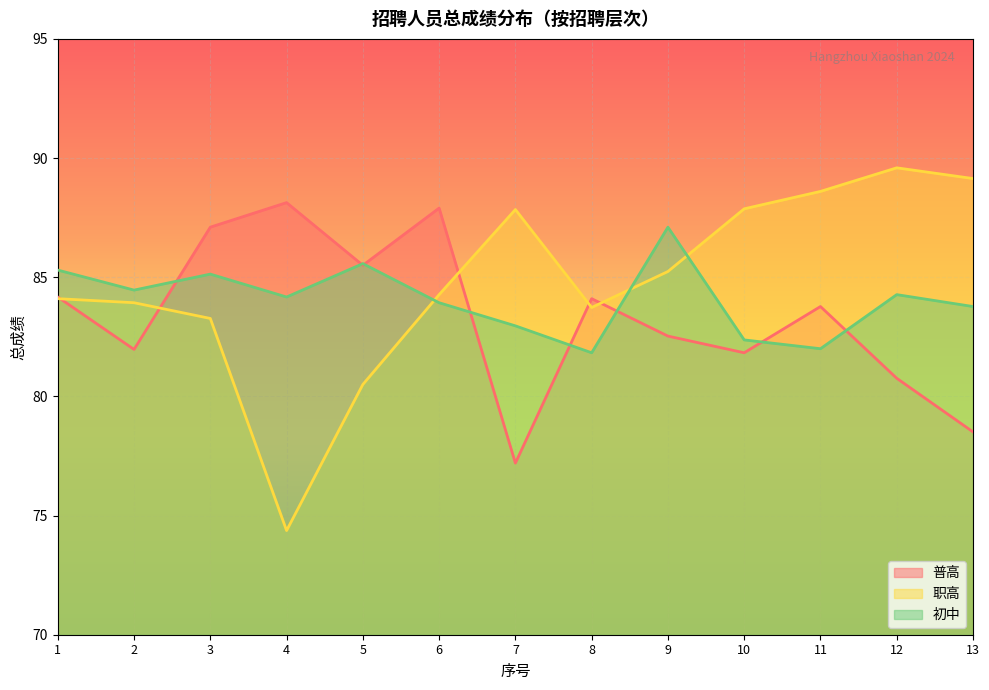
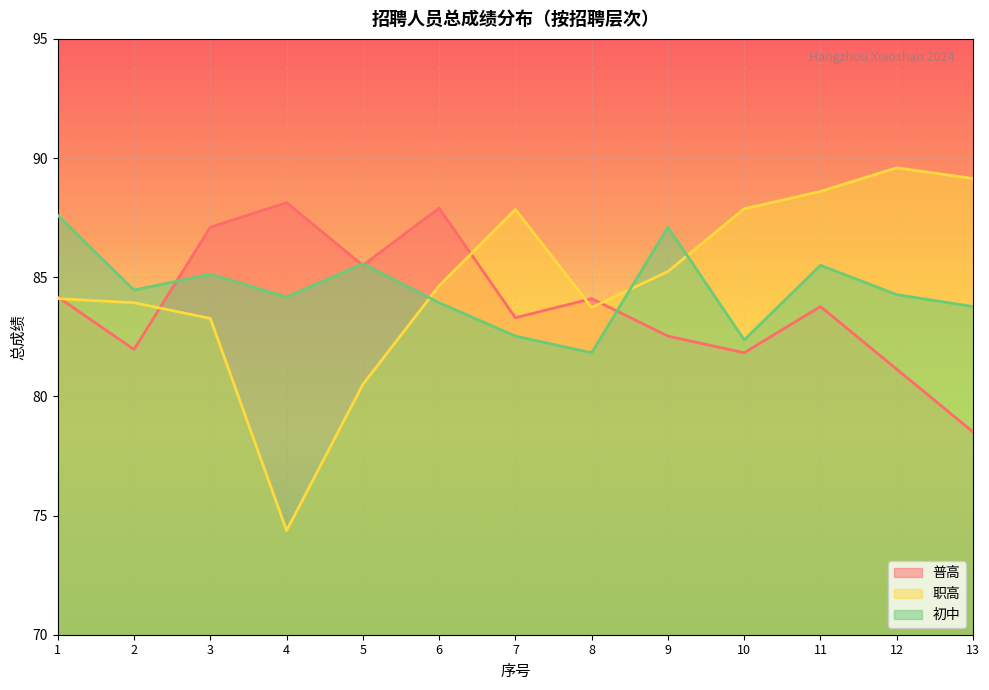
  {
    "普高": {
      "2": 82.0,
      "3": 87.1,
      "4": 88.1,
      "6": 87.9,
-     "7": 77.2,
+     "7": 83.3,
      "8": 84.1,
      "9": 82.5,
      "10": 81.8,
      "11": 83.8,
-     "12": 80.8,
+     "12": 81.1,
      "13": 78.5
    },
    "职高": {
      "2": 83.9,
      "3": 83.3,
      "4": 74.4,
      "5": 80.5,
-     "6": 84.3,
+     "6": 84.6,
      "7": 87.8,
      "8": 83.7,
      "9": 85.2,
      "10": 87.9,
      "11": 88.6,
      "12": 89.6,
      "13": 89.1
    },
    "初中": {
-     "1": 85.3,
+     "1": 87.6,
      "2": 84.5,
      "3": 85.1,
      "4": 84.2,
      "6": 83.9,
-     "7": 83.0,
+     "7": 82.5,
      "8": 81.8,
      "9": 87.1,
      "10": 82.4,
-     "11": 82.0,
+     "11": 85.5,
      "12": 84.3,
      "13": 83.8
    }
  }
